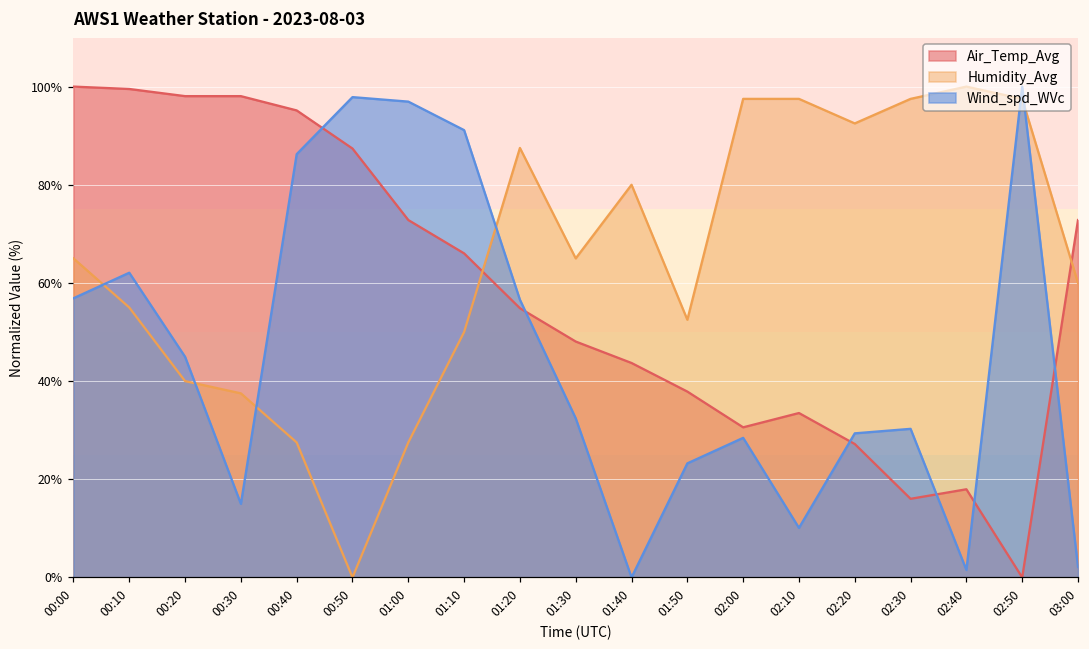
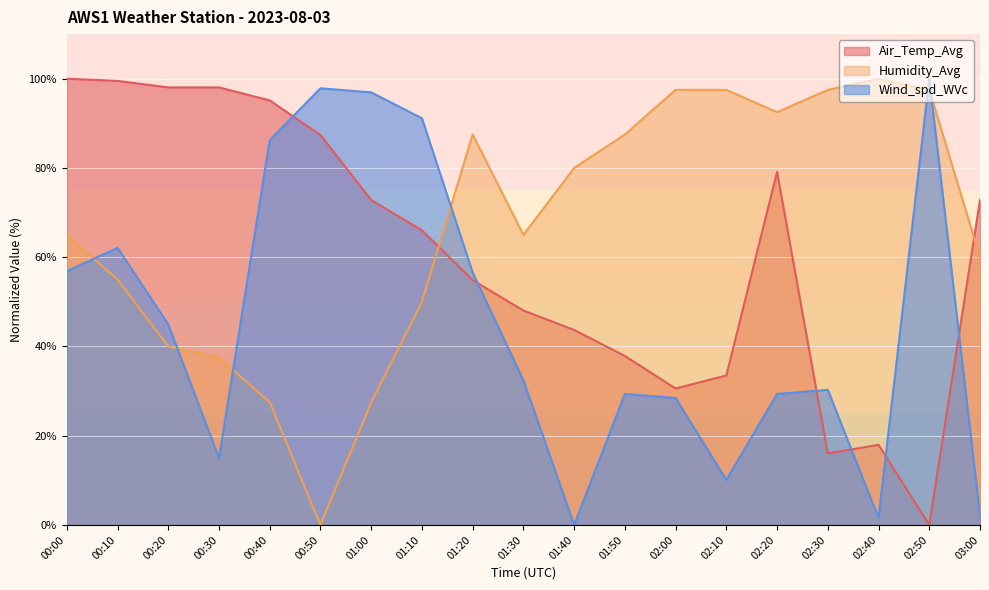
  {
    "Air_Temp_Avg": {
      "00:00": "100%",
      "00:10": "100%",
      "00:20": "98%",
      "00:30": "98%",
      "00:40": "95%",
      "00:50": "87%",
      "01:00": "73%",
      "01:10": "66%",
      "01:20": "55%",
      "01:30": "48%",
      "01:40": "44%",
      "01:50": "38%",
      "02:00": "31%",
      "02:10": "33%",
-     "02:20": "27%",
+     "02:20": "79%",
      "02:30": "16%",
      "02:40": "18%",
      "02:50": "0%",
      "03:00": "73%"
    },
    "Humidity_Avg": {
      "00:00": "65%",
      "00:10": "55%",
      "00:20": "40%",
      "00:30": "38%",
      "00:40": "28%",
      "00:50": "0%",
      "01:00": "28%",
      "01:10": "50%",
      "01:20": "88%",
      "01:30": "65%",
      "01:40": "80%",
-     "01:50": "53%",
+     "01:50": "88%",
      "02:00": "98%",
      "02:10": "98%",
      "02:20": "93%",
      "02:30": "98%",
      "03:00": "60%"
    },
    "Wind_spd_WVc": {
      "00:00": "57%",
      "00:10": "62%",
      "00:20": "45%",
      "00:30": "15%",
      "00:40": "86%",
      "00:50": "98%",
      "01:00": "97%",
      "01:10": "91%",
      "01:20": "57%",
      "01:30": "32%",
      "01:40": "0%",
-     "01:50": "23%",
+     "01:50": "29%",
      "02:00": "28%",
      "02:10": "10%",
      "02:20": "29%",
      "02:30": "30%",
      "02:40": "2%",
      "03:00": "2%"
    }
  }
